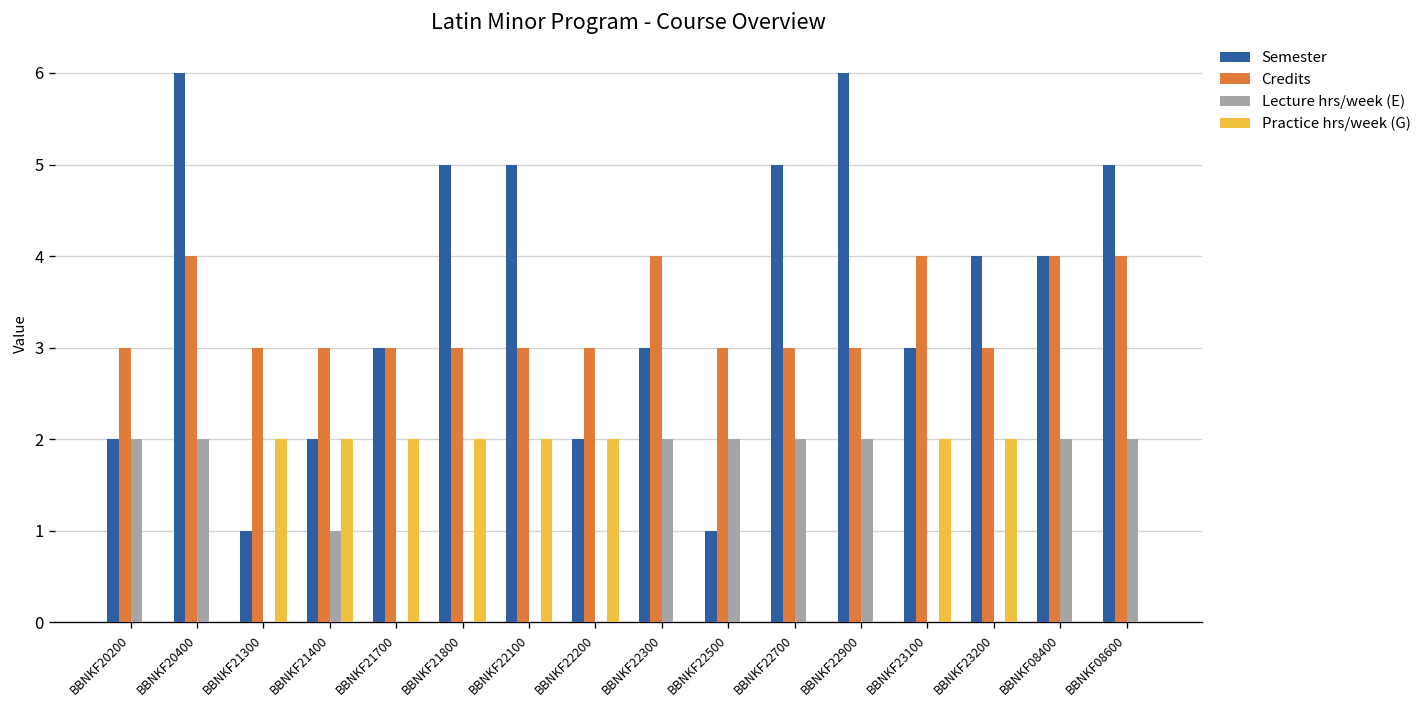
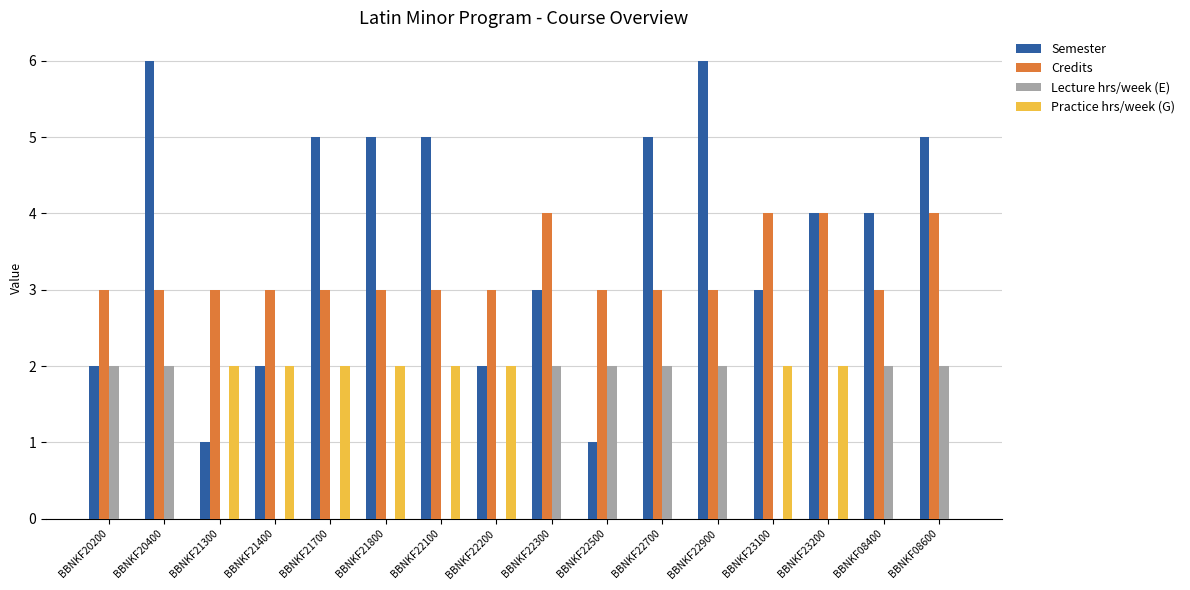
  {
    "Semester": {
      "BBNKF20200": 2,
      "BBNKF20400": 6,
      "BBNKF21300": 1,
      "BBNKF21400": 2,
-     "BBNKF21700": 3,
+     "BBNKF21700": 5,
      "BBNKF21800": 5,
      "BBNKF22100": 5,
      "BBNKF22200": 2,
      "BBNKF22300": 3,
      "BBNKF22500": 1,
      "BBNKF22700": 5,
      "BBNKF22900": 6,
      "BBNKF23100": 3,
      "BBNKF23200": 4,
      "BBNKF08400": 4,
      "BBNKF08600": 5
    },
    "Credits": {
      "BBNKF20200": 3,
-     "BBNKF20400": 4,
+     "BBNKF20400": 3,
      "BBNKF21300": 3,
      "BBNKF21400": 3,
      "BBNKF21700": 3,
      "BBNKF21800": 3,
      "BBNKF22100": 3,
      "BBNKF22200": 3,
      "BBNKF22300": 4,
      "BBNKF22500": 3,
      "BBNKF22700": 3,
      "BBNKF22900": 3,
      "BBNKF23100": 4,
-     "BBNKF23200": 3,
-     "BBNKF08400": 4,
+     "BBNKF23200": 4,
+     "BBNKF08400": 3,
      "BBNKF08600": 4
    },
    "Lecture hrs/week (E)": {
      "BBNKF20200": 2,
      "BBNKF20400": 2,
      "BBNKF21300": 0,
-     "BBNKF21400": 1,
+     "BBNKF21400": 0,
      "BBNKF21700": 0,
      "BBNKF21800": 0,
      "BBNKF22100": 0,
      "BBNKF22200": 0,
      "BBNKF22300": 2,
      "BBNKF22500": 2,
      "BBNKF22700": 2,
      "BBNKF22900": 2,
      "BBNKF23100": 0,
      "BBNKF23200": 0,
      "BBNKF08400": 2,
      "BBNKF08600": 2
    },
    "Practice hrs/week (G)": {
      "BBNKF20200": 0,
      "BBNKF20400": 0,
      "BBNKF21300": 2,
      "BBNKF21400": 2,
      "BBNKF21700": 2,
      "BBNKF21800": 2,
      "BBNKF22100": 2,
      "BBNKF22200": 2,
      "BBNKF22300": 0,
      "BBNKF22500": 0,
      "BBNKF22700": 0,
      "BBNKF22900": 0,
      "BBNKF23100": 2,
      "BBNKF23200": 2,
      "BBNKF08400": 0,
      "BBNKF08600": 0
    }
  }
